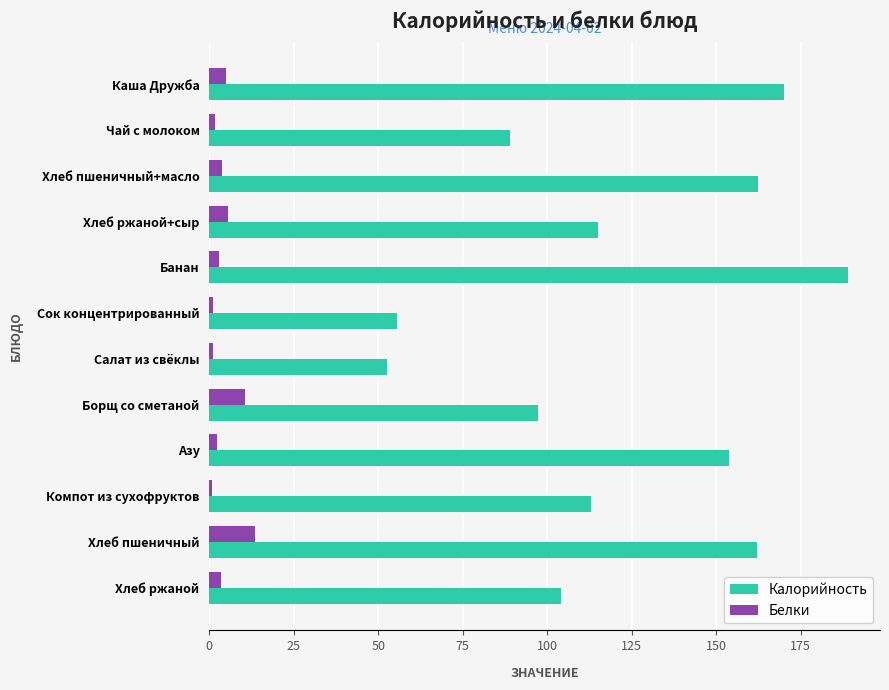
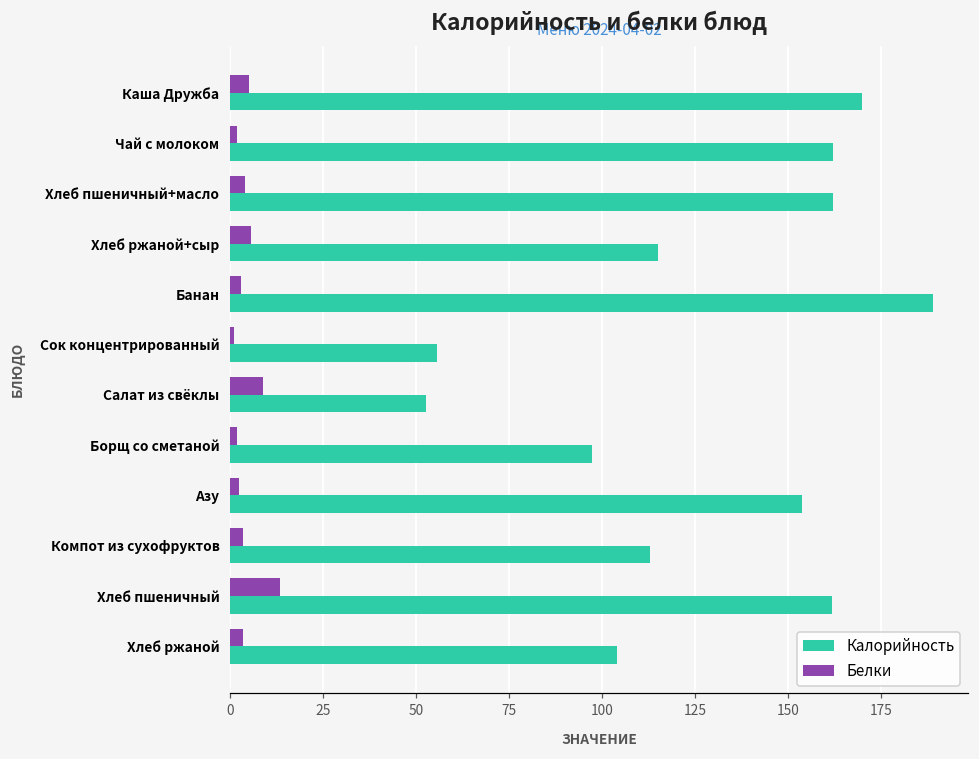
  {
    "Калорийность": {
      "Каша Дружба": 170,
-     "Чай с молоком": 89,
+     "Чай с молоком": 162,
      "Хлеб пшеничный+масло": 162,
      "Хлеб ржаной+сыр": 115,
      "Банан": 189,
      "Сок концентрированный": 56,
      "Салат из свёклы": 53,
      "Борщ со сметаной": 97,
      "Азу": 154,
      "Компот из сухофруктов": 113,
      "Хлеб пшеничный": 162,
      "Хлеб ржаной": 104
    },
    "Белки": {
      "Каша Дружба": 5,
      "Чай с молоком": 2,
      "Хлеб пшеничный+масло": 4,
      "Хлеб ржаной+сыр": 6,
      "Банан": 3,
      "Сок концентрированный": 1,
-     "Салат из свёклы": 1,
-     "Борщ со сметаной": 11,
+     "Салат из свёклы": 9,
+     "Борщ со сметаной": 2,
      "Азу": 2,
-     "Компот из сухофруктов": 1,
+     "Компот из сухофруктов": 4,
      "Хлеб пшеничный": 13,
      "Хлеб ржаной": 3
    }
  }
